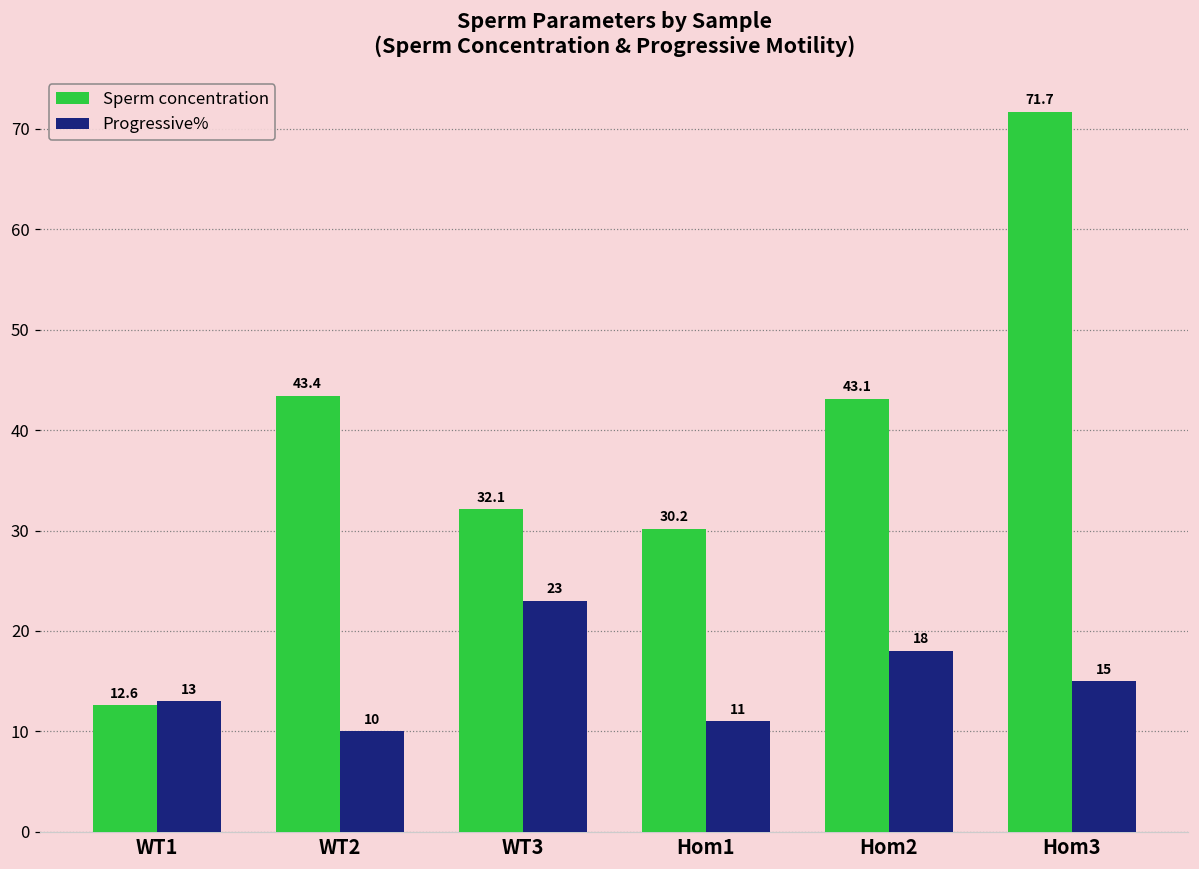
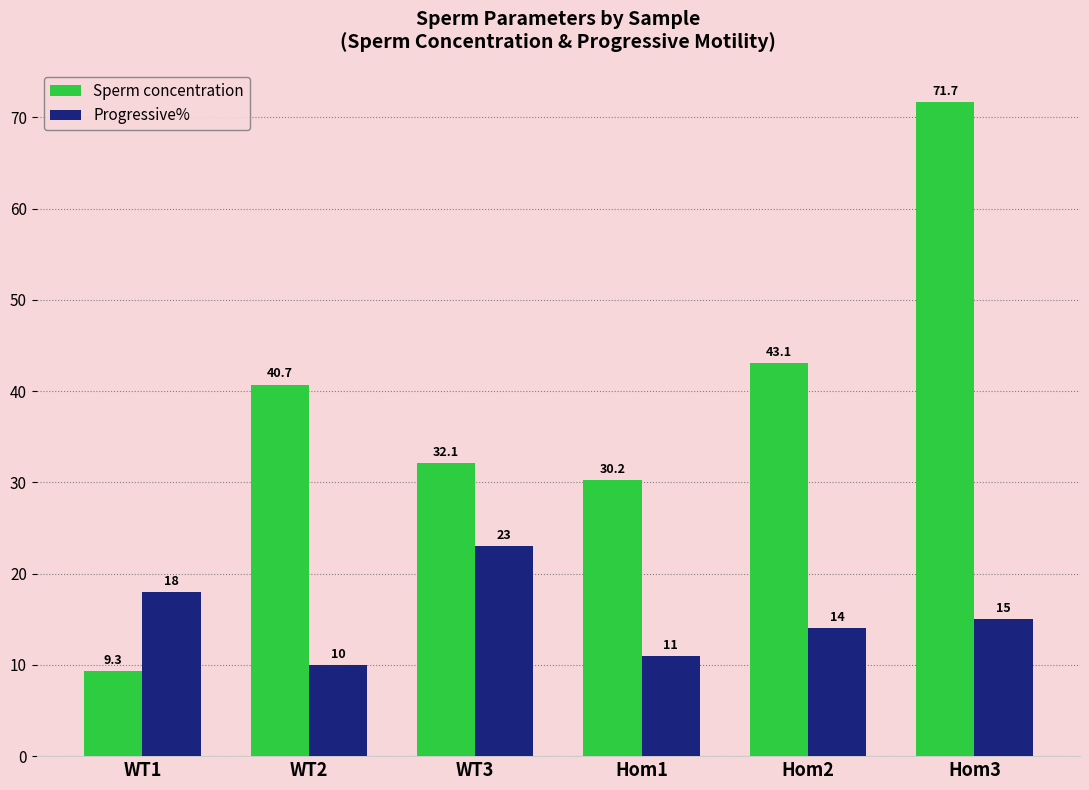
  {
    "Sperm concentration": {
-     "WT1": 12.6,
-     "WT2": 43.4,
+     "WT1": 9.3,
+     "WT2": 40.7,
      "WT3": 32.1,
      "Hom1": 30.2,
      "Hom2": 43.1,
      "Hom3": 71.7
    },
    "Progressive%": {
-     "WT1": 13,
+     "WT1": 18,
      "WT2": 10,
      "WT3": 23,
      "Hom1": 11,
-     "Hom2": 18,
+     "Hom2": 14,
      "Hom3": 15
    }
  }
